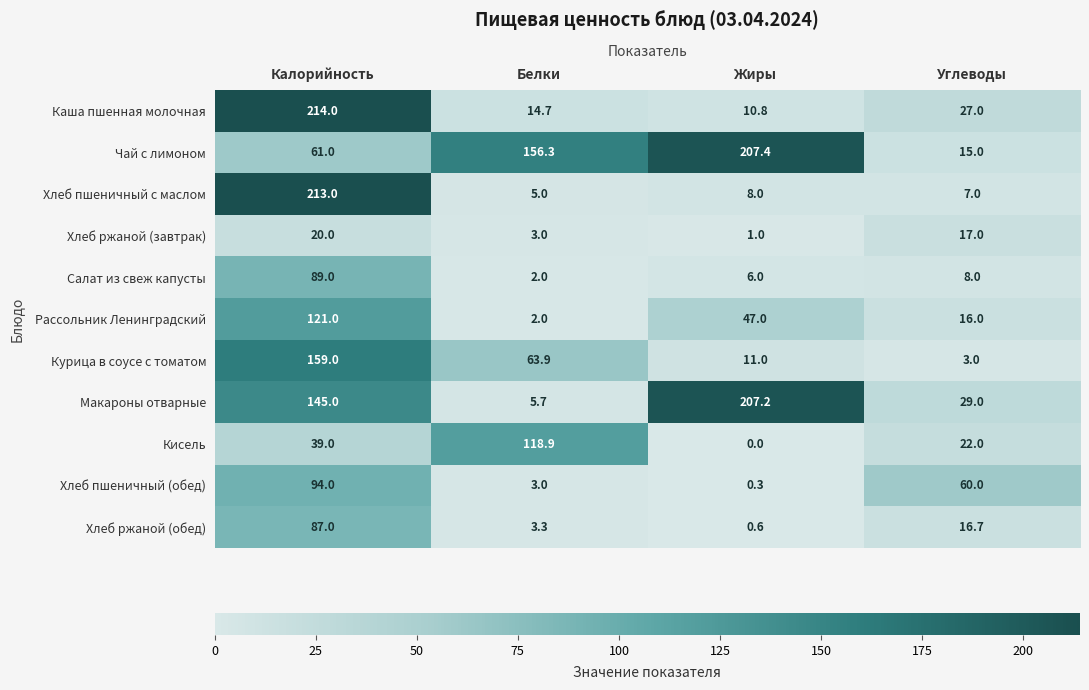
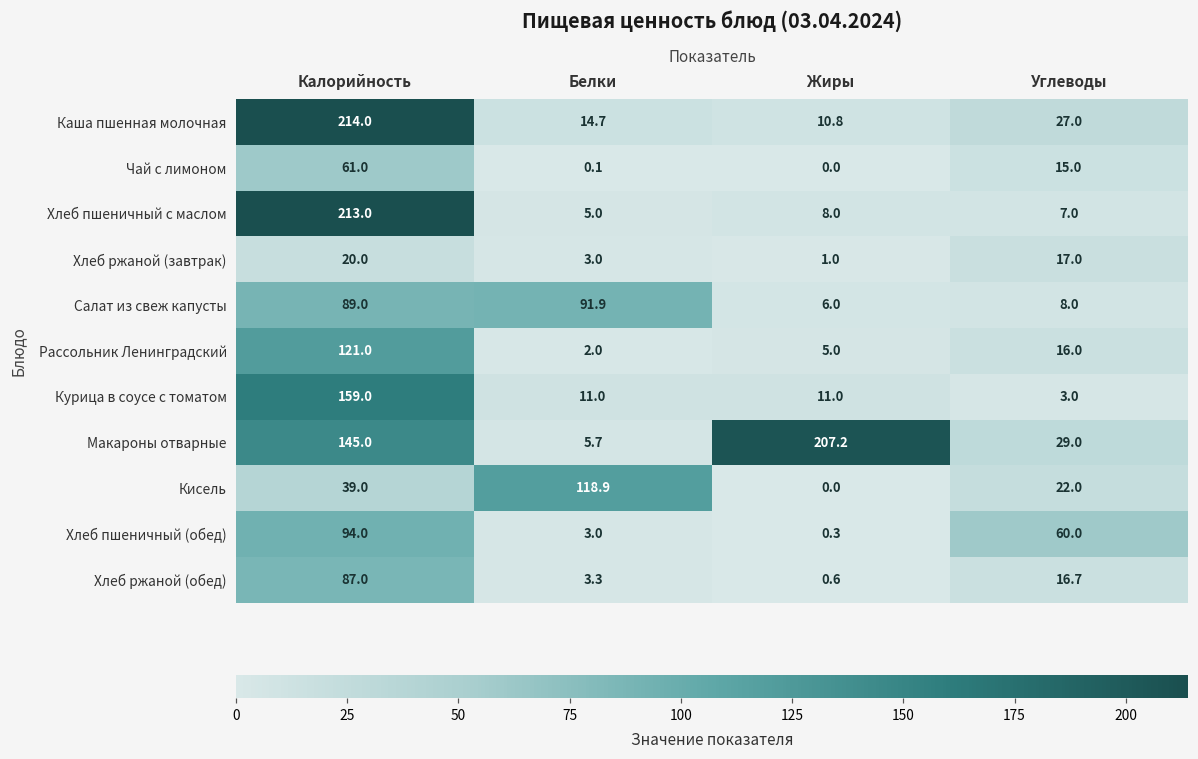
  {
    "Каша пшенная молочная": {
      "Калорийность": 214.0,
      "Белки": 14.7,
      "Жиры": 10.8,
      "Углеводы": 27.0
    },
    "Чай с лимоном": {
      "Калорийность": 61.0,
-     "Белки": 156.3,
-     "Жиры": 207.4,
+     "Белки": 0.1,
+     "Жиры": 0.0,
      "Углеводы": 15.0
    },
    "Хлеб пшеничный с маслом": {
      "Калорийность": 213.0,
      "Белки": 5.0,
      "Жиры": 8.0,
      "Углеводы": 7.0
    },
    "Хлеб ржаной (завтрак)": {
      "Калорийность": 20.0,
      "Белки": 3.0,
      "Жиры": 1.0,
      "Углеводы": 17.0
    },
    "Салат из свеж капусты": {
      "Калорийность": 89.0,
-     "Белки": 2.0,
+     "Белки": 91.9,
      "Жиры": 6.0,
      "Углеводы": 8.0
    },
    "Рассольник Ленинградский": {
      "Калорийность": 121.0,
      "Белки": 2.0,
-     "Жиры": 47.0,
+     "Жиры": 5.0,
      "Углеводы": 16.0
    },
    "Курица в соусе с томатом": {
      "Калорийность": 159.0,
-     "Белки": 63.9,
+     "Белки": 11.0,
      "Жиры": 11.0,
      "Углеводы": 3.0
    },
    "Макароны отварные": {
      "Калорийность": 145.0,
      "Белки": 5.7,
      "Жиры": 207.2,
      "Углеводы": 29.0
    },
    "Кисель": {
      "Калорийность": 39.0,
      "Белки": 118.9,
      "Жиры": 0.0,
      "Углеводы": 22.0
    },
    "Хлеб пшеничный (обед)": {
      "Калорийность": 94.0,
      "Белки": 3.0,
      "Жиры": 0.3,
      "Углеводы": 60.0
    },
    "Хлеб ржаной (обед)": {
      "Калорийность": 87.0,
      "Белки": 3.3,
      "Жиры": 0.6,
      "Углеводы": 16.7
    }
  }
